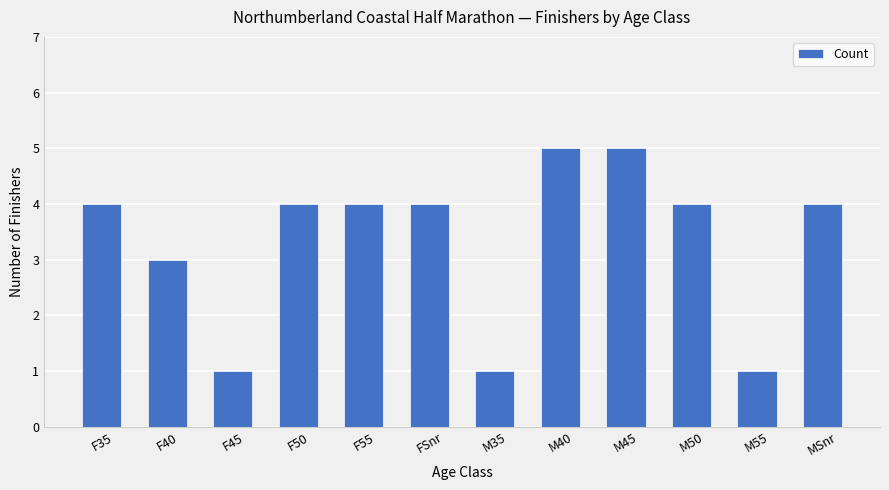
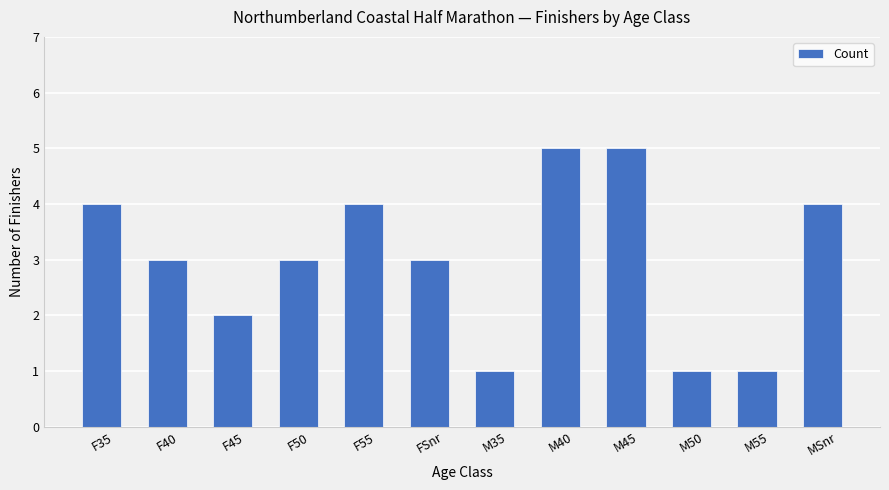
  {
    "F35": 4,
    "F40": 3,
-   "F45": 1,
-   "F50": 4,
+   "F45": 2,
+   "F50": 3,
    "F55": 4,
-   "FSnr": 4,
+   "FSnr": 3,
    "M35": 1,
    "M40": 5,
    "M45": 5,
-   "M50": 4,
+   "M50": 1,
    "M55": 1,
    "MSnr": 4
  }
